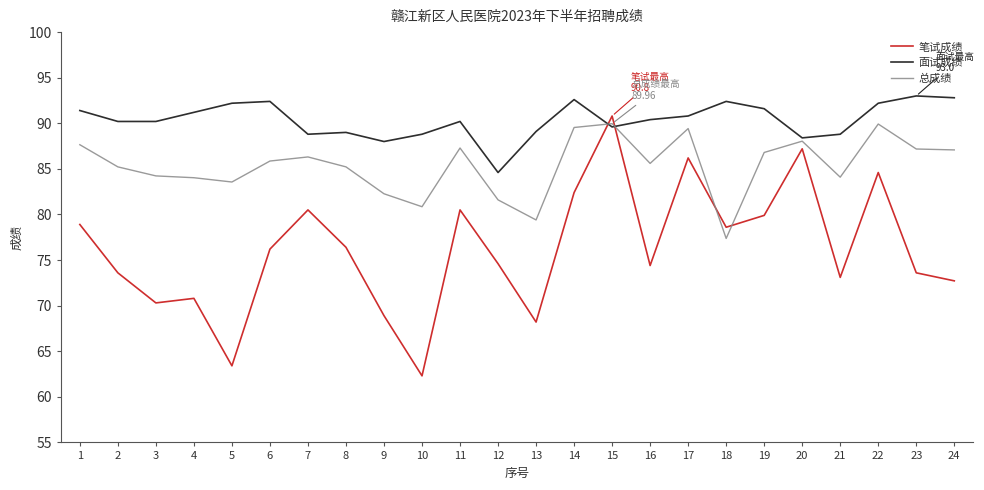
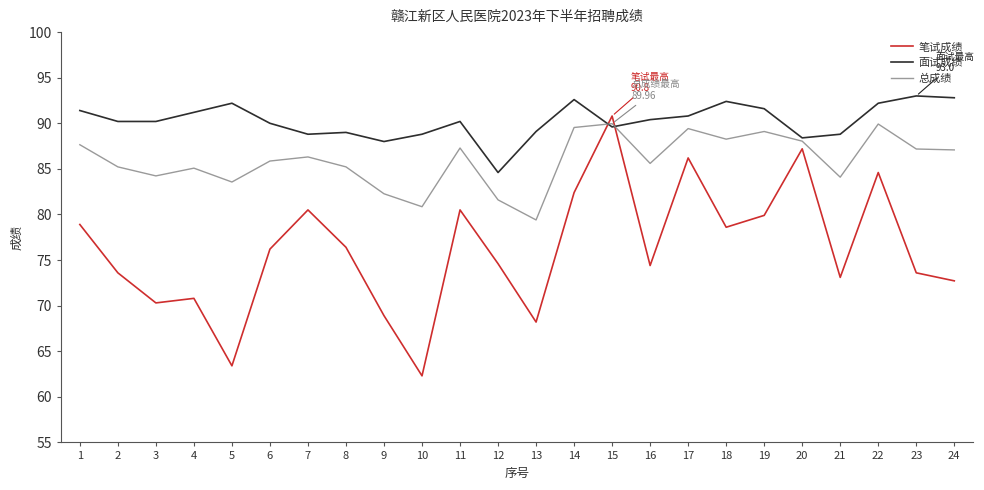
  {
    "笔试成绩": {
      "1": 79,
      "2": 74,
      "3": 70,
      "4": 71,
      "5": 63,
      "6": 76,
      "7": 81,
      "8": 76,
      "9": 69,
      "10": 62,
      "11": 81,
      "12": 75,
      "13": 68,
      "14": 82,
      "16": 74,
      "17": 86,
      "18": 79,
      "19": 80,
      "20": 87,
      "21": 73,
      "22": 85,
      "23": 74,
      "24": 73
    },
    "面试成绩": {
      "1": 91,
      "2": 90,
      "3": 90,
      "4": 91,
      "5": 92,
-     "6": 92,
+     "6": 90,
      "7": 89,
      "8": 89,
      "9": 88,
      "10": 89,
      "11": 90,
      "12": 85,
      "13": 89,
      "14": 93,
      "15": 90,
      "17": 91,
      "18": 92,
      "19": 92,
      "20": 88,
      "21": 89,
      "22": 92,
      "24": 93
    },
    "总成绩": {
      "1": 88,
      "2": 85,
      "3": 84,
-     "4": 84,
+     "4": 85,
      "5": 84,
      "6": 86,
      "7": 86,
      "8": 85,
      "9": 82,
      "10": 81,
      "11": 87,
      "12": 82,
      "13": 79,
      "14": 90,
      "15": 90,
      "16": 86,
      "17": 89,
-     "18": 77,
-     "19": 87,
+     "18": 88,
+     "19": 89,
      "20": 88,
      "21": 84,
      "22": 90,
      "23": 87,
      "24": 87
    }
  }
